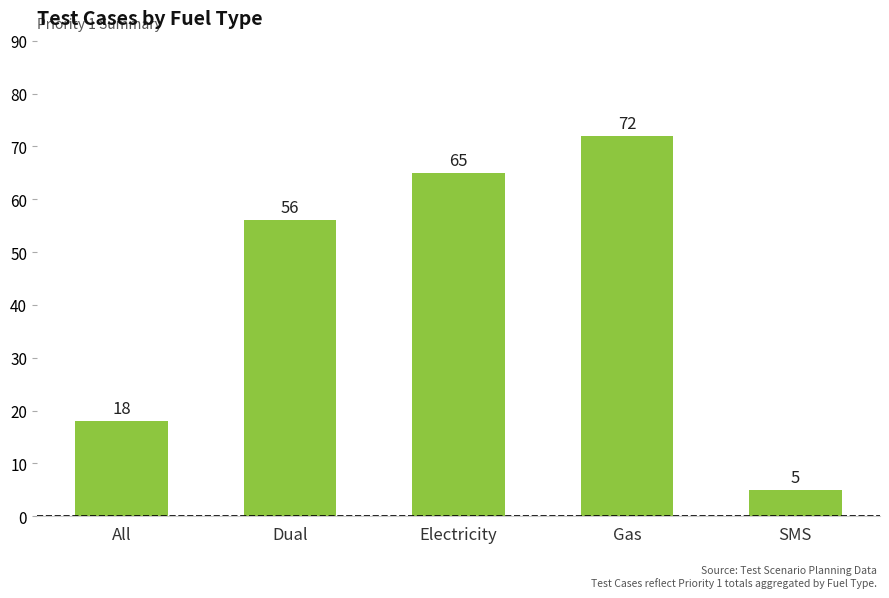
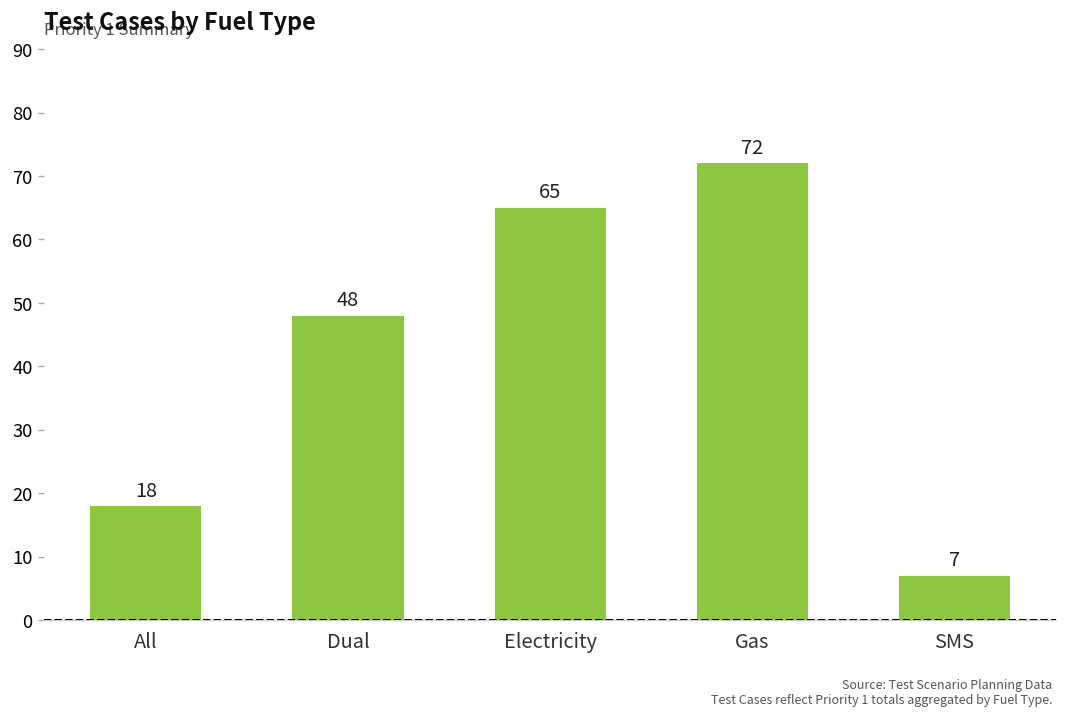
  {
    "All": 18,
-   "Dual": 56,
+   "Dual": 48,
    "Electricity": 65,
    "Gas": 72,
-   "SMS": 5
+   "SMS": 7
  }
